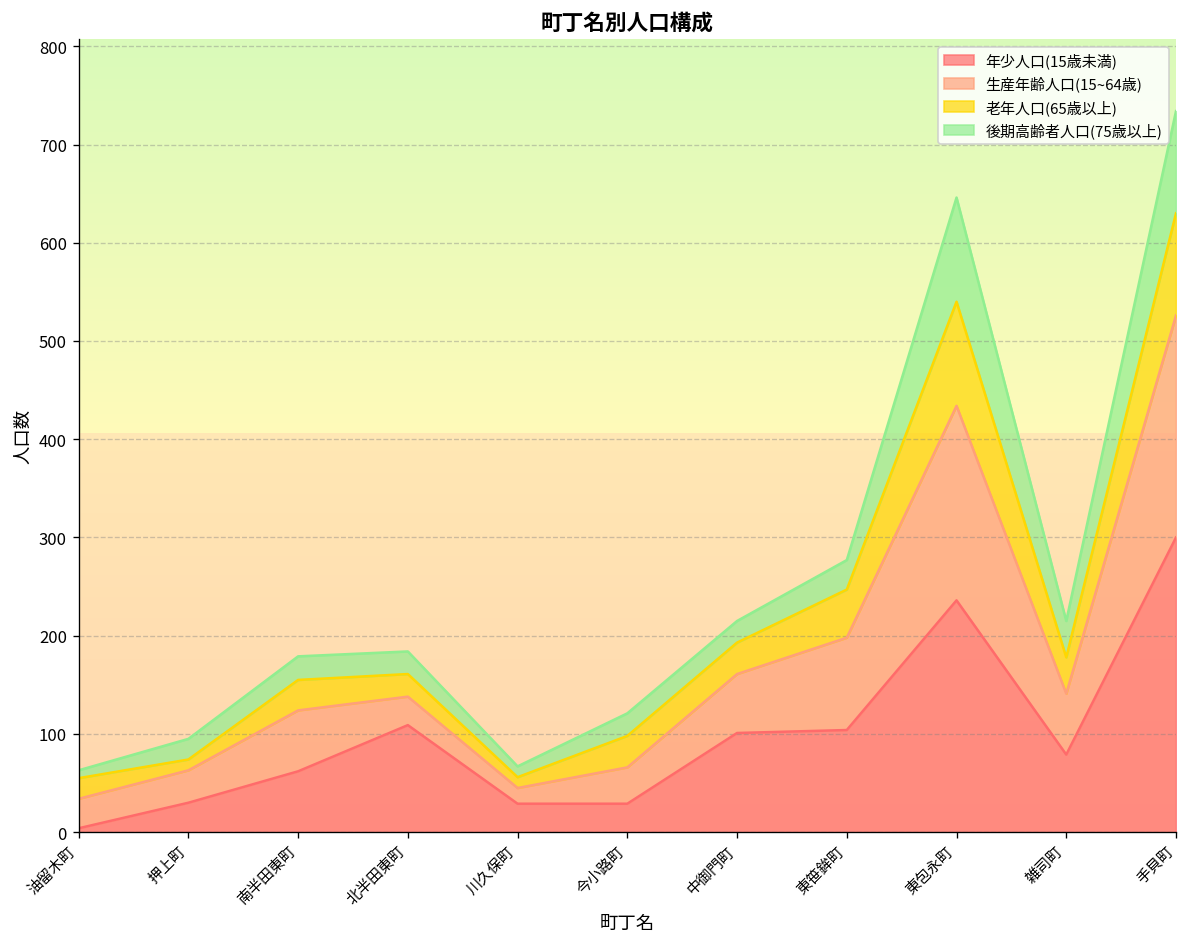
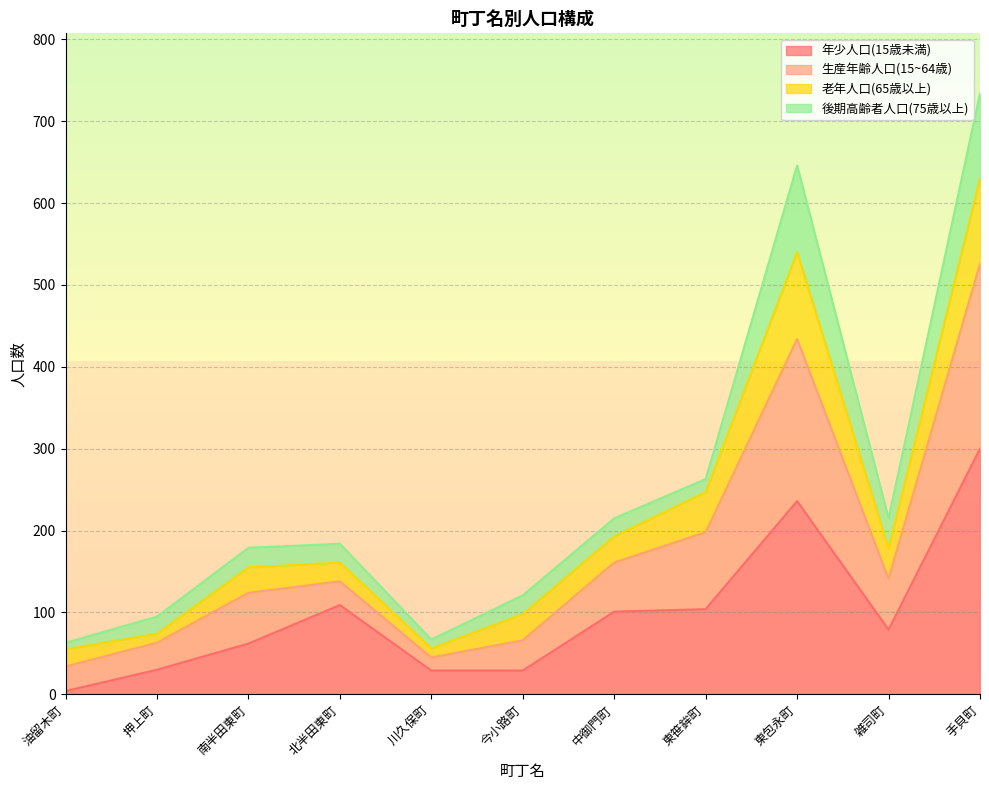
  {
    "老年人口(65歳以上)": {
      "油留木町": 20,
      "押上町": 10,
      "南半田東町": 30,
      "北半田東町": 20,
      "川久保町": 10,
      "今小路町": 30,
      "中御門町": 30,
      "東笹鉾町": 50,
      "東包永町": 110,
      "雑司町": 40,
      "手貝町": 100
    },
    "後期高齢者人口(75歳以上)": {
      "油留木町": 10,
      "押上町": 20,
      "南半田東町": 20,
      "北半田東町": 20,
      "川久保町": 10,
      "今小路町": 20,
      "中御門町": 20,
-     "東笹鉾町": 30,
+     "東笹鉾町": 20,
      "東包永町": 110,
      "雑司町": 40,
      "手貝町": 100
    }
  }
